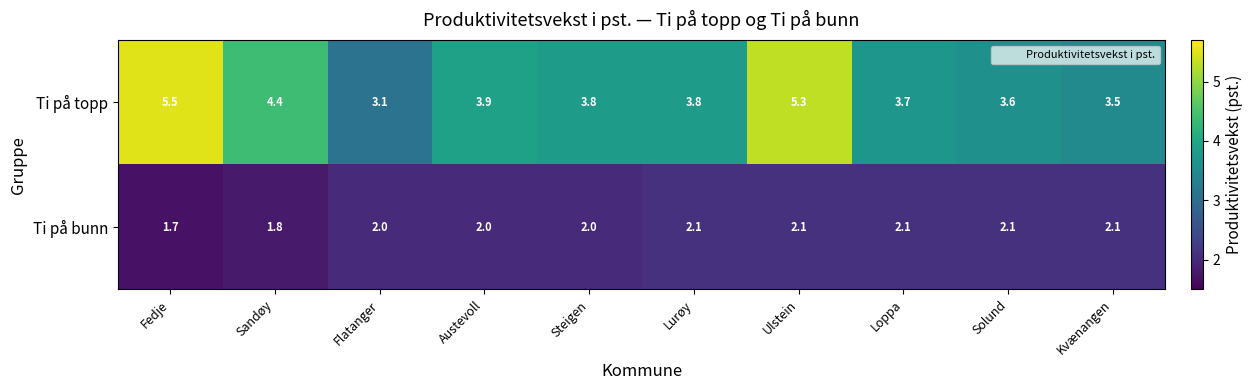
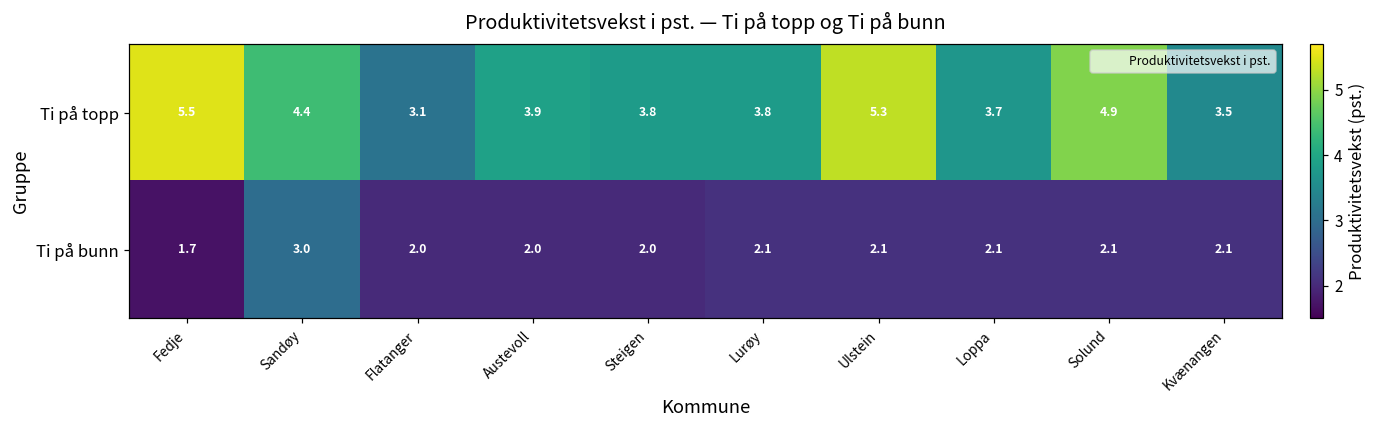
  {
    "Ti på topp": {
      "Fedje": 5.5,
      "Sandøy": 4.4,
      "Flatanger": 3.1,
      "Austevoll": 3.9,
      "Steigen": 3.8,
      "Lurøy": 3.8,
      "Ulstein": 5.3,
      "Loppa": 3.7,
-     "Solund": 3.6,
+     "Solund": 4.9,
      "Kvænangen": 3.5
    },
    "Ti på bunn": {
      "Fedje": 1.7,
-     "Sandøy": 1.8,
+     "Sandøy": 3.0,
      "Flatanger": 2.0,
      "Austevoll": 2.0,
      "Steigen": 2.0,
      "Lurøy": 2.1,
      "Ulstein": 2.1,
      "Loppa": 2.1,
      "Solund": 2.1,
      "Kvænangen": 2.1
    }
  }
